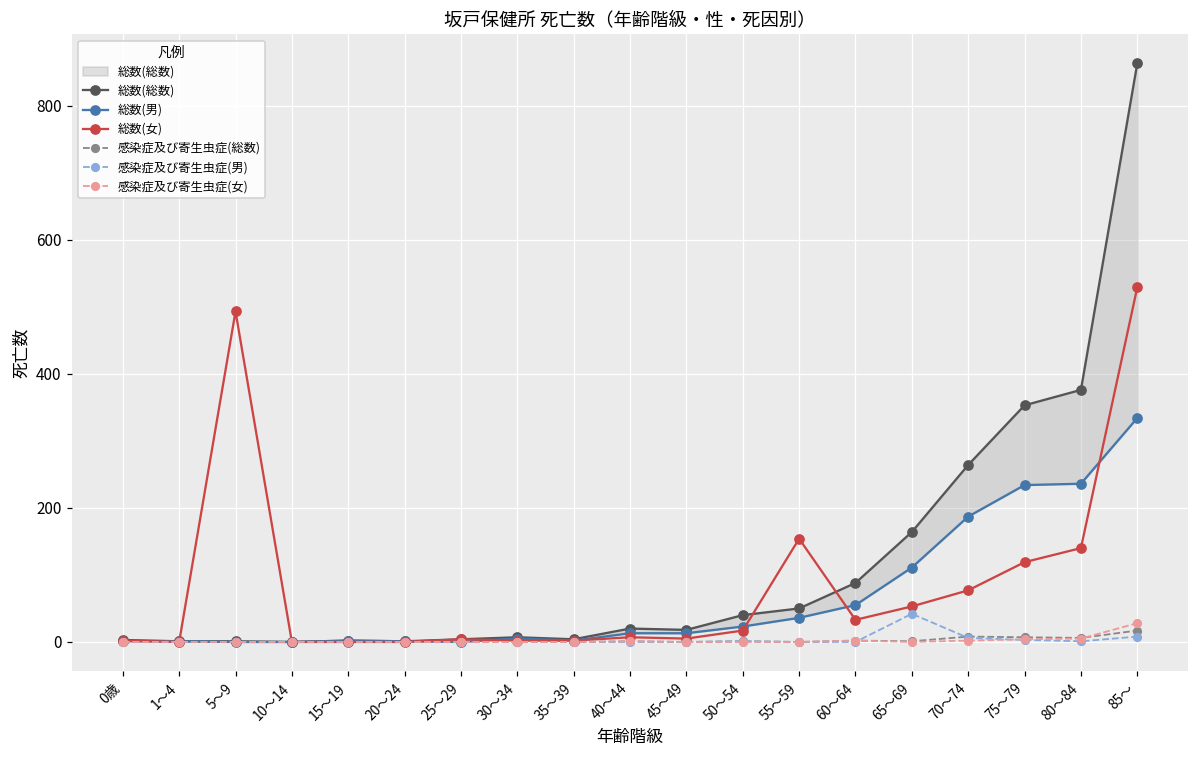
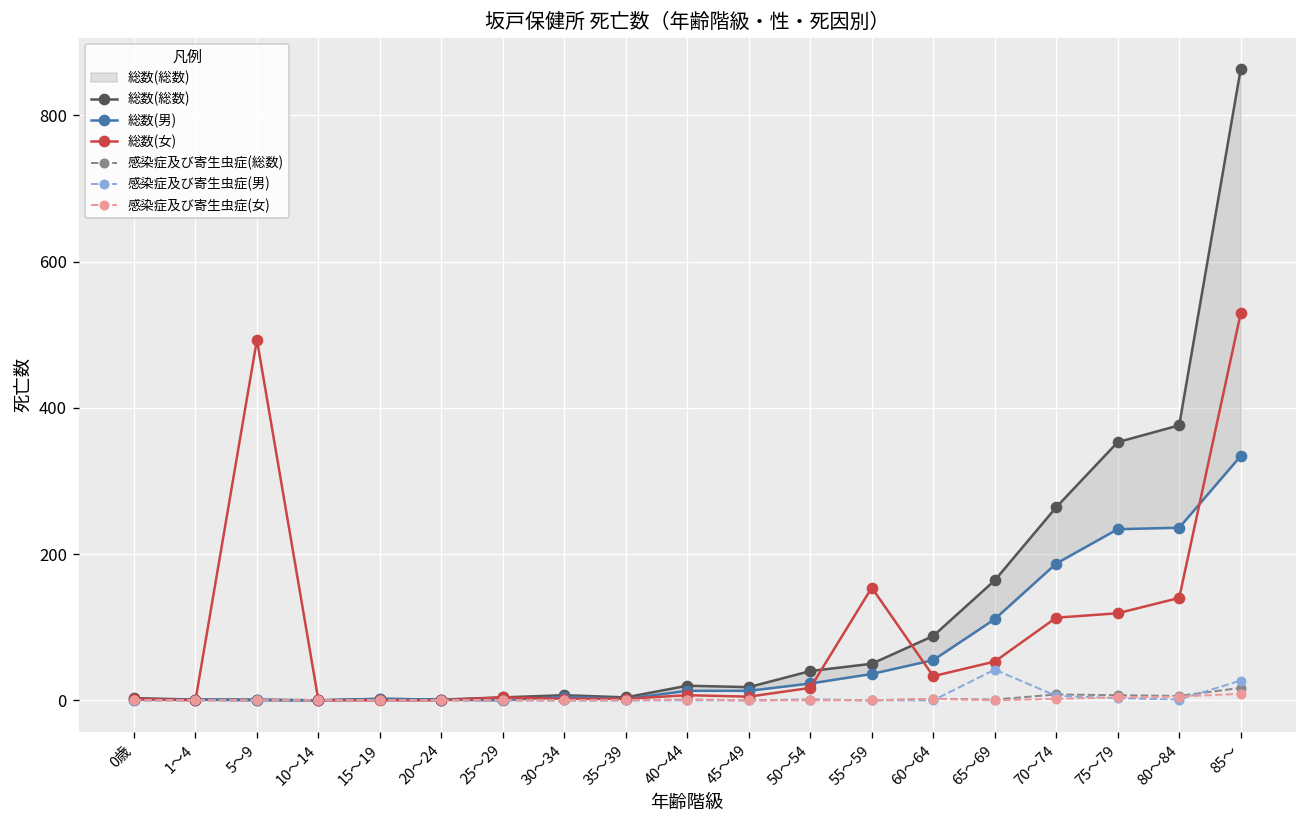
  {
    "総数(男)": {
      "40～44": 10,
      "45～49": 10,
      "50～54": 20,
      "55～59": 40,
      "60～64": 60,
      "65～69": 110,
      "70～74": 190,
      "75～79": 230,
      "80～84": 240,
      "85～": 330
    },
    "総数(女)": {
      "5～9": 490,
      "40～44": 10,
      "45～49": 10,
      "50～54": 20,
      "55～59": 150,
      "60～64": 30,
      "65～69": 50,
-     "70～74": 80,
+     "70～74": 110,
      "75～79": 120,
      "80～84": 140,
      "85～": 530
    },
    "感染症及び寄生虫症(男)": {
      "65～69": 40,
-     "85～": 10
+     "85～": 30
    },
    "感染症及び寄生虫症(女)": {
-     "85～": 30
+     "85～": 10
    }
  }
